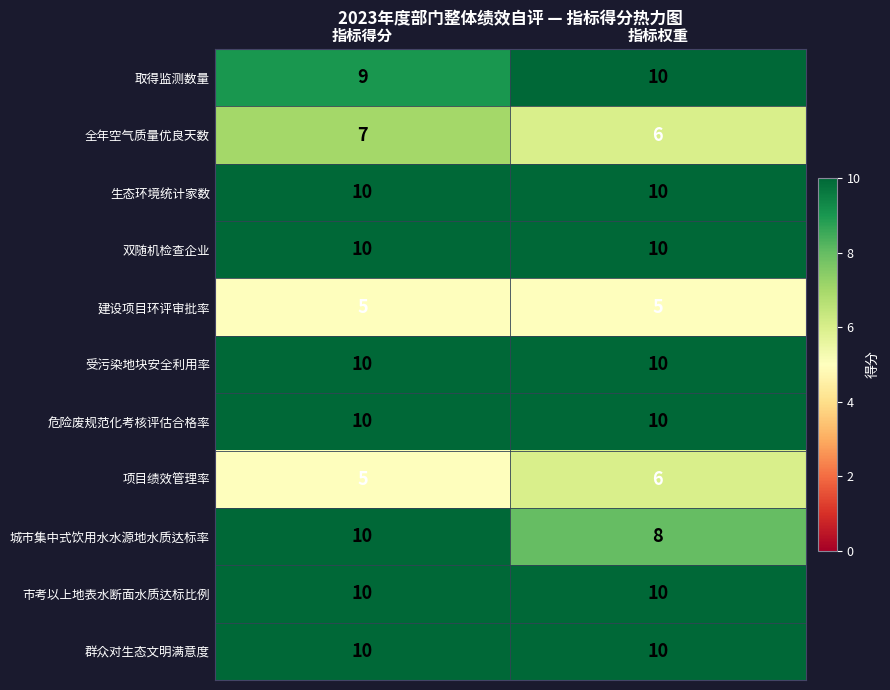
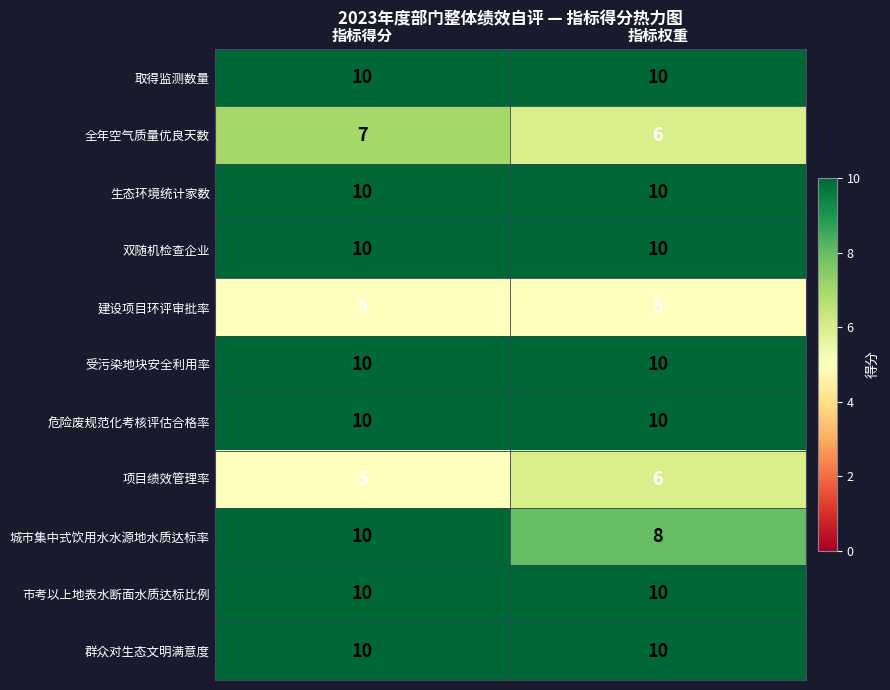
  {
    "取得监测数量": {
-     "指标得分": 9,
+     "指标得分": 10,
      "指标权重": 10
    },
    "全年空气质量优良天数": {
      "指标得分": 7,
      "指标权重": 6
    },
    "生态环境统计家数": {
      "指标得分": 10,
      "指标权重": 10
    },
    "双随机检查企业": {
      "指标得分": 10,
      "指标权重": 10
    },
    "建设项目环评审批率": {
      "指标得分": 5,
      "指标权重": 5
    },
    "受污染地块安全利用率": {
      "指标得分": 10,
      "指标权重": 10
    },
    "危险废规范化考核评估合格率": {
      "指标得分": 10,
      "指标权重": 10
    },
    "项目绩效管理率": {
      "指标得分": 5,
      "指标权重": 6
    },
    "城市集中式饮用水水源地水质达标率": {
      "指标得分": 10,
      "指标权重": 8
    },
    "市考以上地表水断面水质达标比例": {
      "指标得分": 10,
      "指标权重": 10
    },
    "群众对生态文明满意度": {
      "指标得分": 10,
      "指标权重": 10
    }
  }
